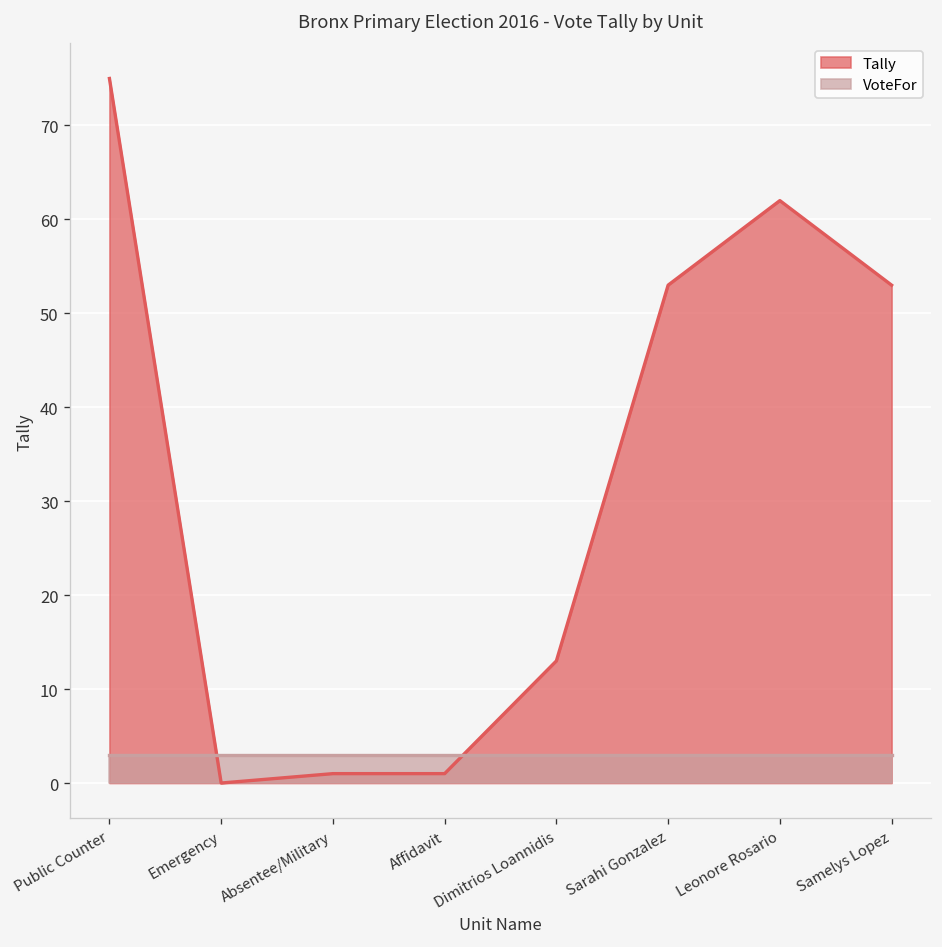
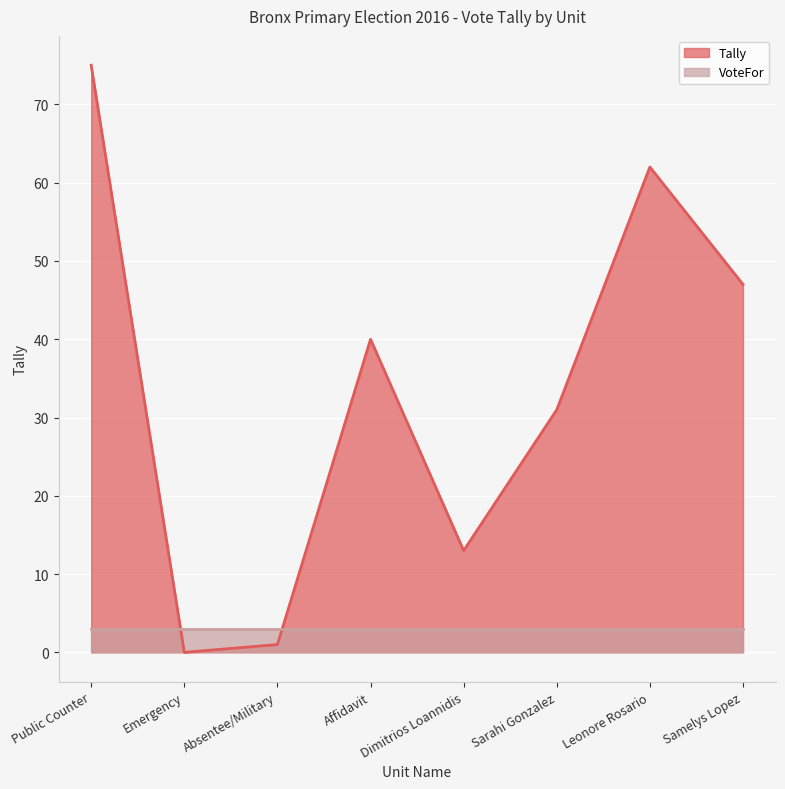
  {
    "Tally": {
      "Public Counter": 75,
      "Emergency": 0,
      "Absentee/Military": 1,
-     "Affidavit": 1,
+     "Affidavit": 40,
      "Dimitrios Loannidis": 13,
-     "Sarahi Gonzalez": 53,
+     "Sarahi Gonzalez": 31,
      "Leonore Rosario": 62,
-     "Samelys Lopez": 53
+     "Samelys Lopez": 47
    },
    "VoteFor": {
      "Public Counter": 3,
      "Emergency": 3,
      "Absentee/Military": 3,
      "Affidavit": 3,
      "Dimitrios Loannidis": 3,
      "Sarahi Gonzalez": 3,
      "Leonore Rosario": 3,
      "Samelys Lopez": 3
    }
  }
